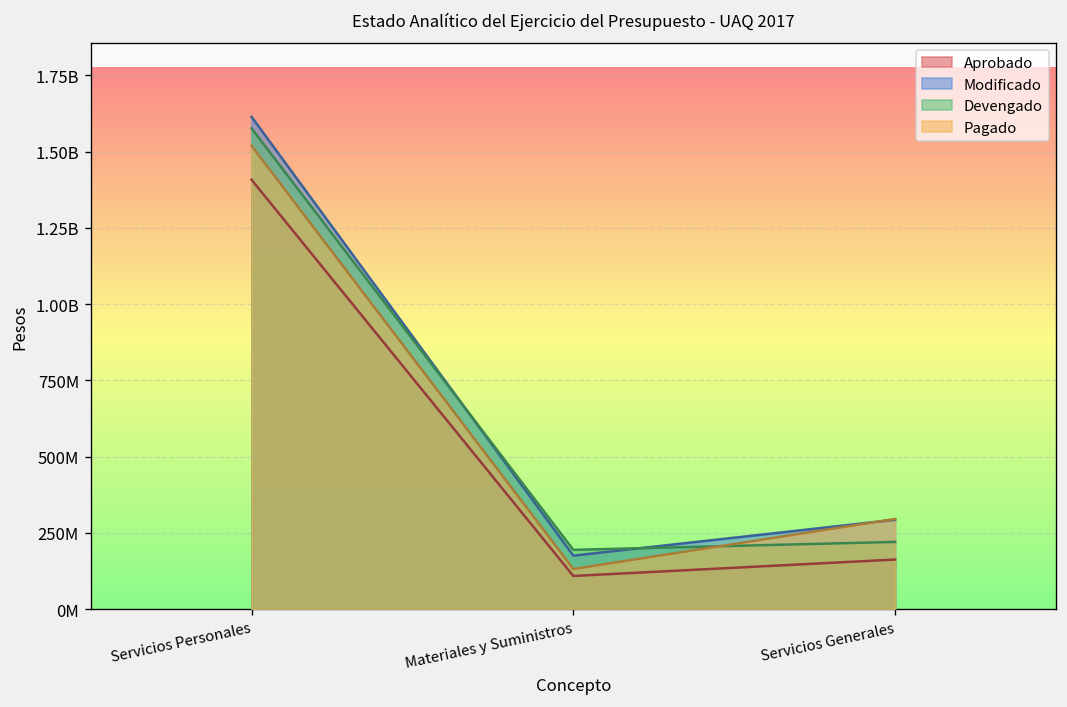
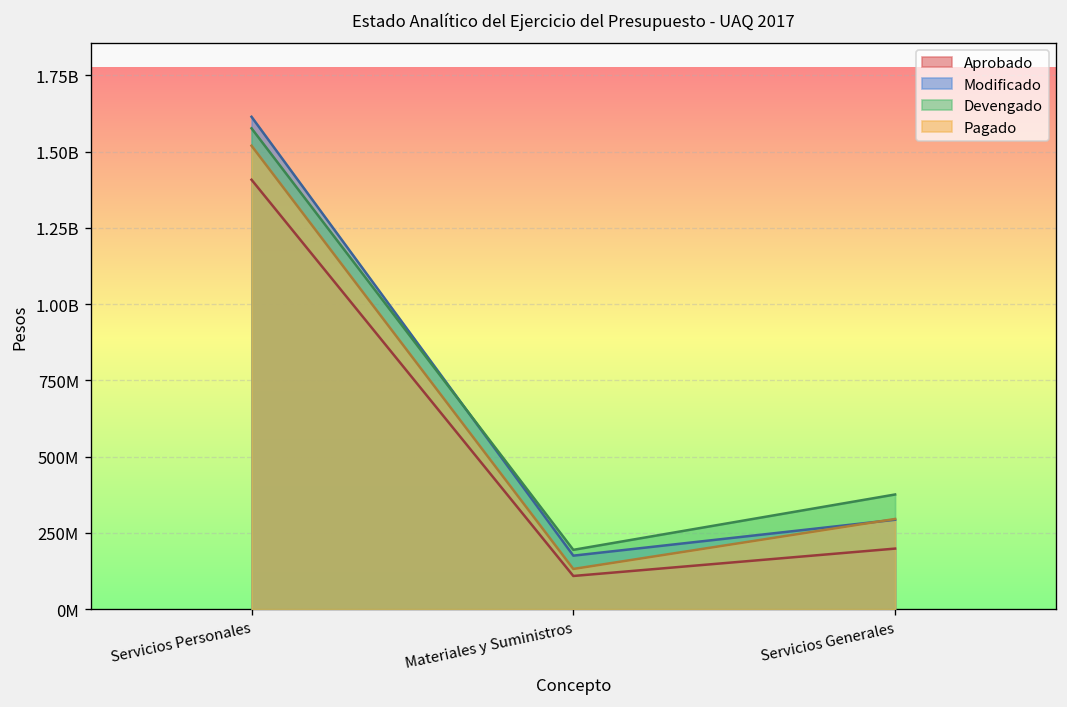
  {
    "Aprobado": {
      "Servicios Personales": 1410000000,
      "Materiales y Suministros": 110000000,
-     "Servicios Generales": 160000000
+     "Servicios Generales": 200000000
    },
    "Modificado": {
      "Servicios Personales": 1610000000,
      "Materiales y Suministros": 180000000
    },
    "Devengado": {
      "Servicios Personales": 1580000000,
      "Materiales y Suministros": 190000000,
-     "Servicios Generales": 220000000
+     "Servicios Generales": 380000000
    },
    "Pagado": {
      "Servicios Personales": 1520000000,
      "Materiales y Suministros": 130000000
    }
  }
